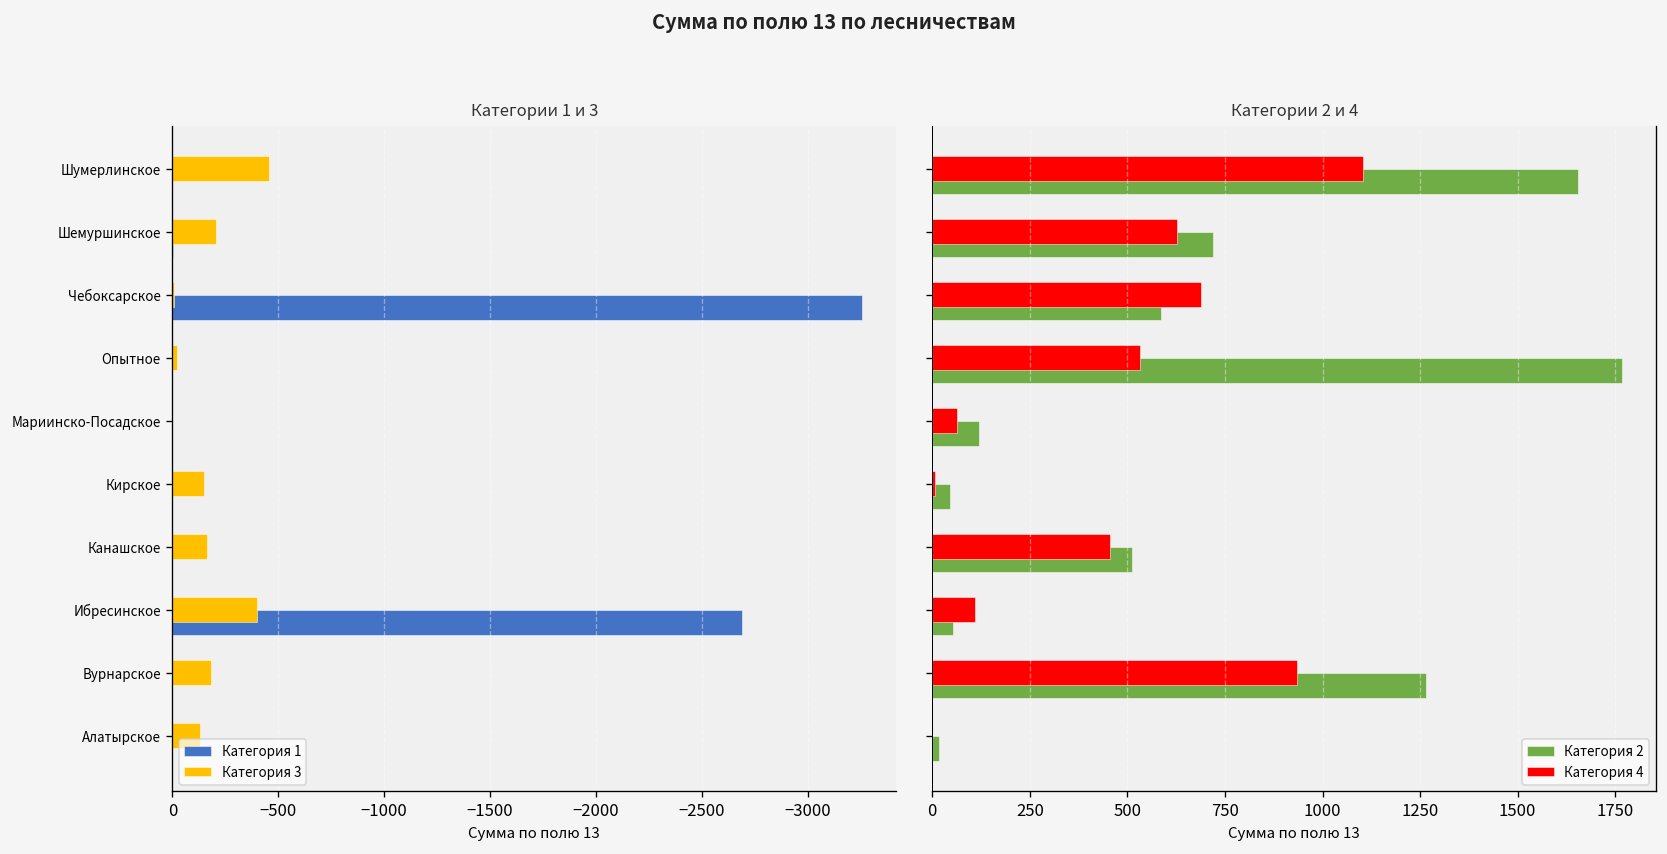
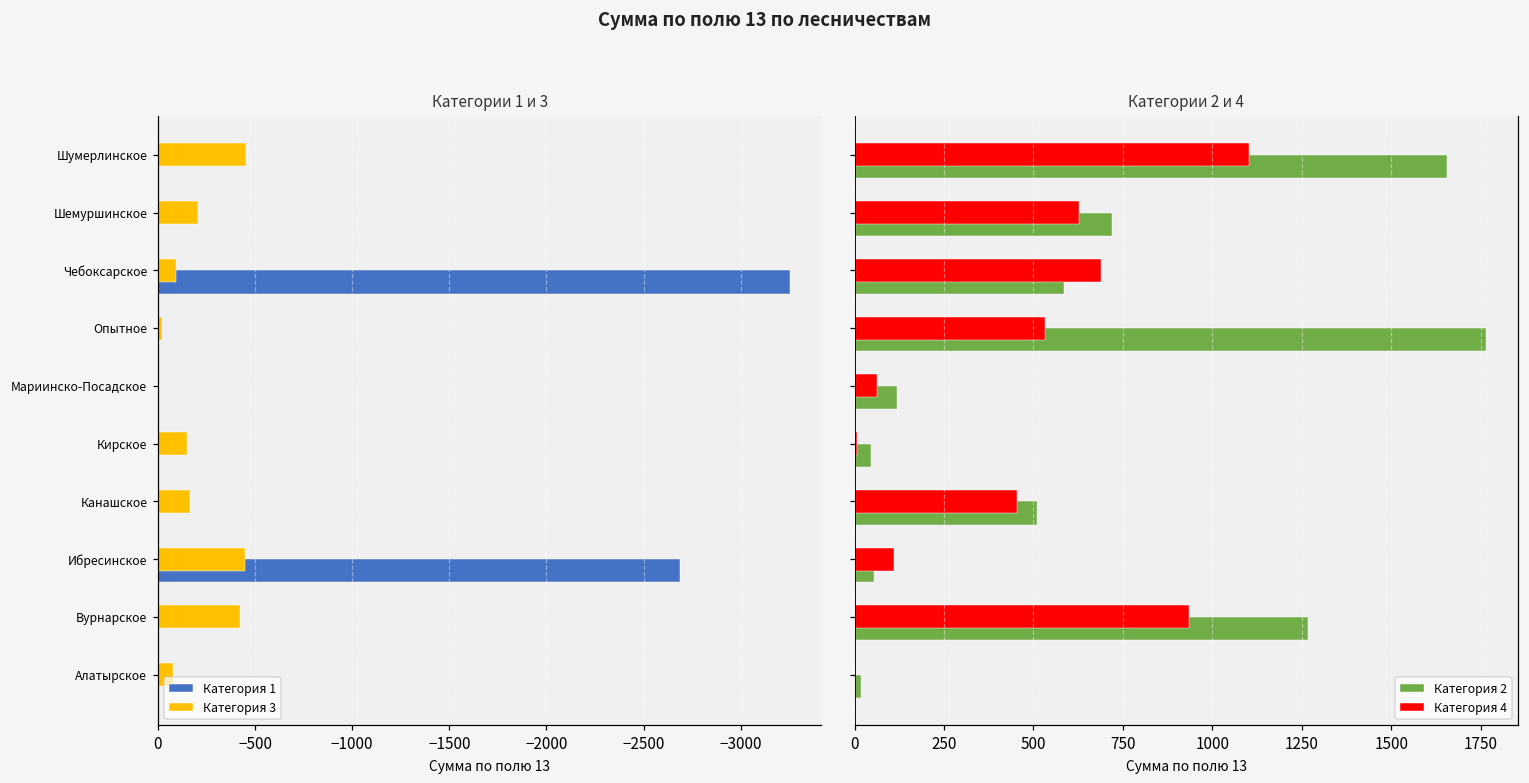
  {
    "Категории 1 и 3": {
      "Категория 1": {
        "Шумерлинское": 0,
        "Чебоксарское": -3250,
        "Опытное": 0,
        "Мариинско-Посадское": 0,
        "Кирское": 0,
        "Канашское": 0,
        "Ибресинское": -2690,
        "Вурнарское": 0
      },
      "Категория 3": {
        "Шумерлинское": -460,
        "Шемуршинское": -210,
-       "Чебоксарское": -10,
+       "Чебоксарское": -90,
        "Опытное": -20,
        "Кирское": -150,
        "Канашское": -160,
-       "Ибресинское": -400,
-       "Вурнарское": -180,
-       "Алатырское": -130
+       "Ибресинское": -450,
+       "Вурнарское": -420,
+       "Алатырское": -80
      }
    }
  }
